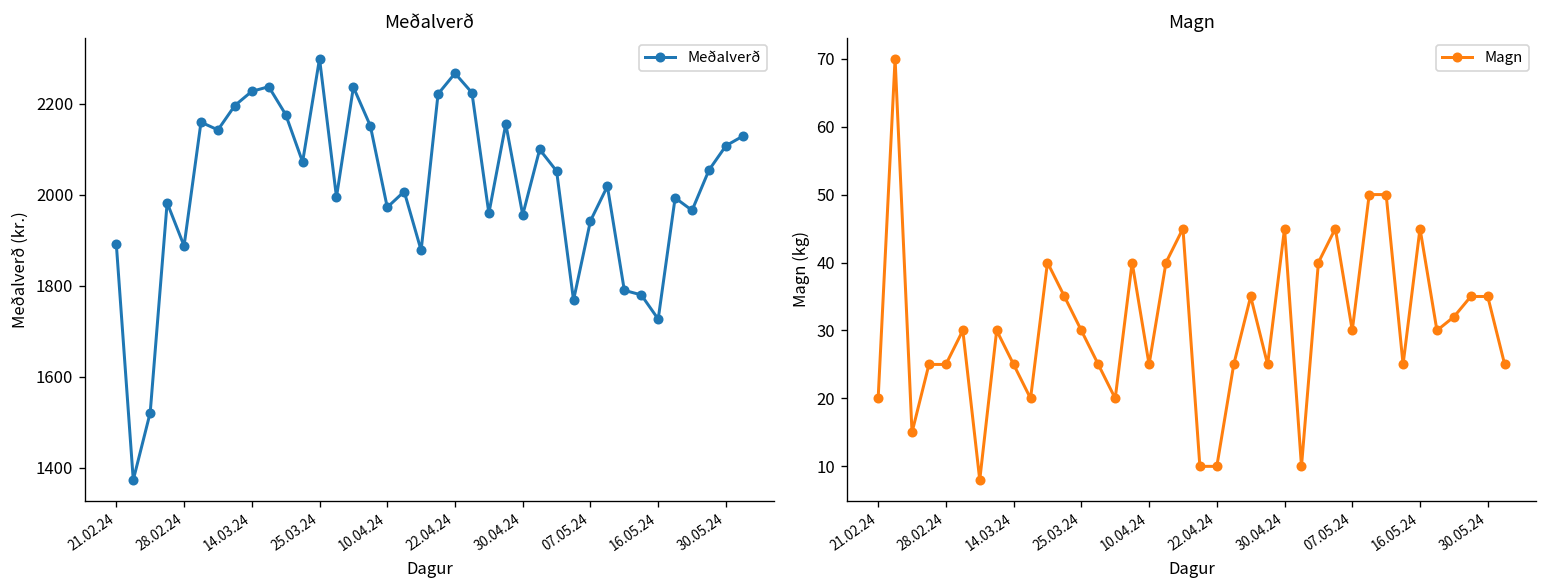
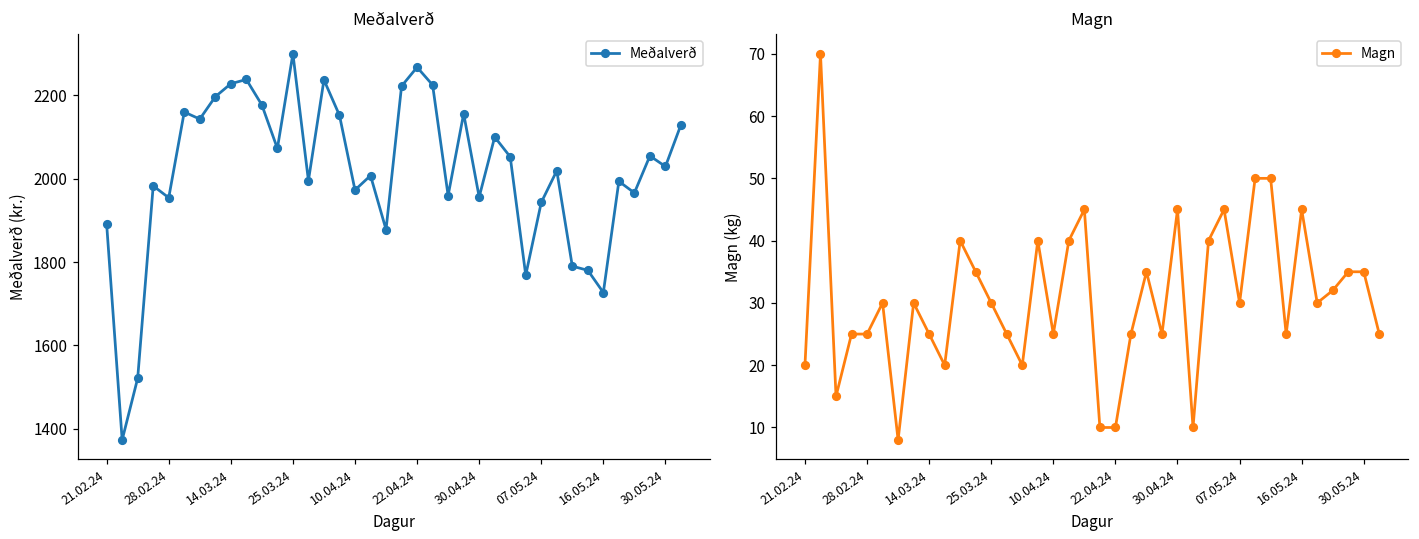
  {
    "Meðalverð": {
      "21.02.24": 1890,
-     "28.02.24": 1890,
+     "28.02.24": 1950,
      "14.03.24": 2230,
      "25.03.24": 2300,
      "10.04.24": 1970,
      "22.04.24": 2270,
      "30.04.24": 1960,
      "07.05.24": 1940,
      "16.05.24": 1730,
-     "30.05.24": 2110
+     "30.05.24": 2030
    },
    "Magn": {
      "21.02.24": 20,
      "28.02.24": 25,
      "14.03.24": 25,
      "25.03.24": 30,
      "10.04.24": 25,
      "22.04.24": 10,
      "30.04.24": 45,
      "07.05.24": 30,
      "16.05.24": 45,
      "30.05.24": 35
    }
  }
